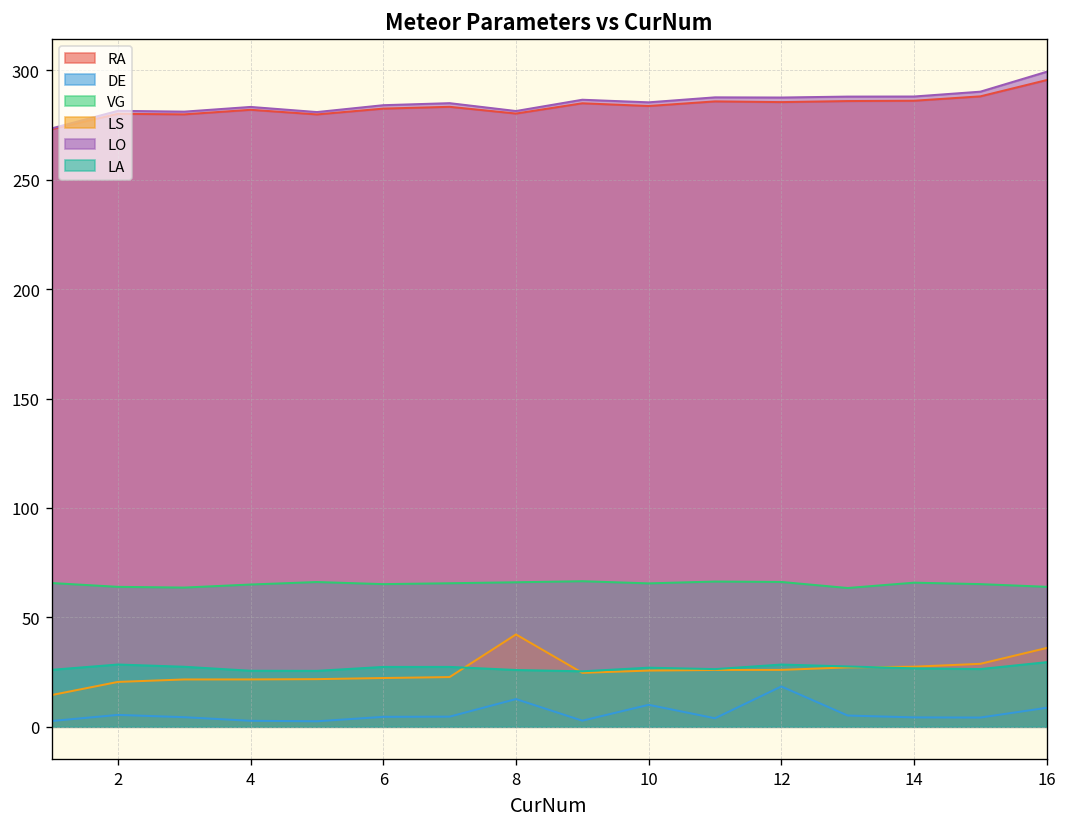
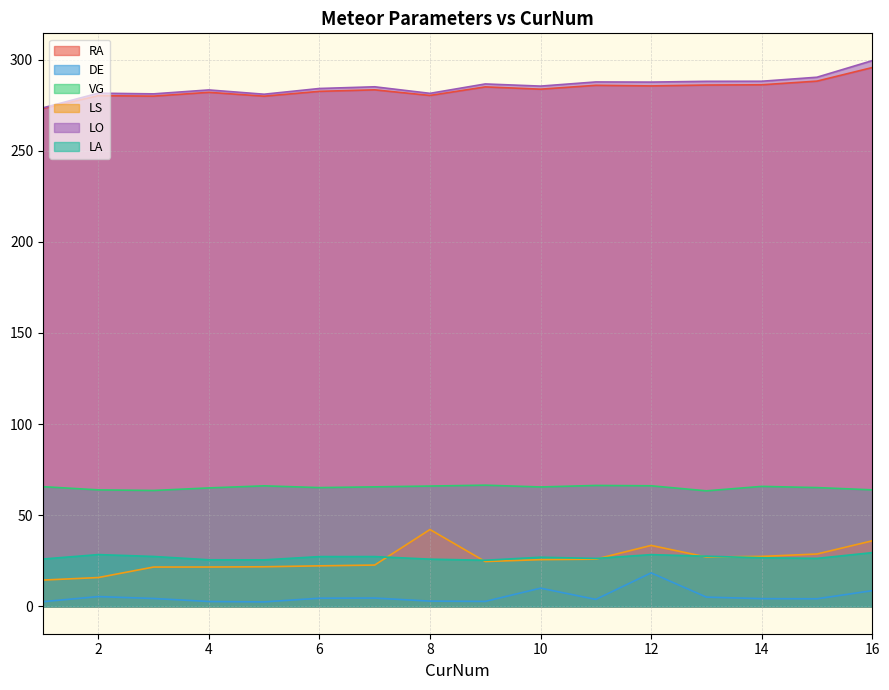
  {
    "RA": {
      "6": 283,
      "10": 284,
      "12": 286,
      "14": 286,
      "16": 296
    },
    "DE": {
      "2": 5,
      "4": 3,
      "6": 5,
-     "8": 13,
+     "8": 3,
      "10": 10,
      "12": 18,
      "14": 4,
      "16": 9
    },
    "LS": {
-     "2": 20,
+     "2": 16,
      "4": 22,
      "6": 22,
      "8": 42,
-     "12": 26,
+     "12": 33,
      "16": 36
    },
    "LO": {
      "6": 284,
      "10": 285,
      "12": 288,
      "14": 288,
      "16": 299
    }
  }
